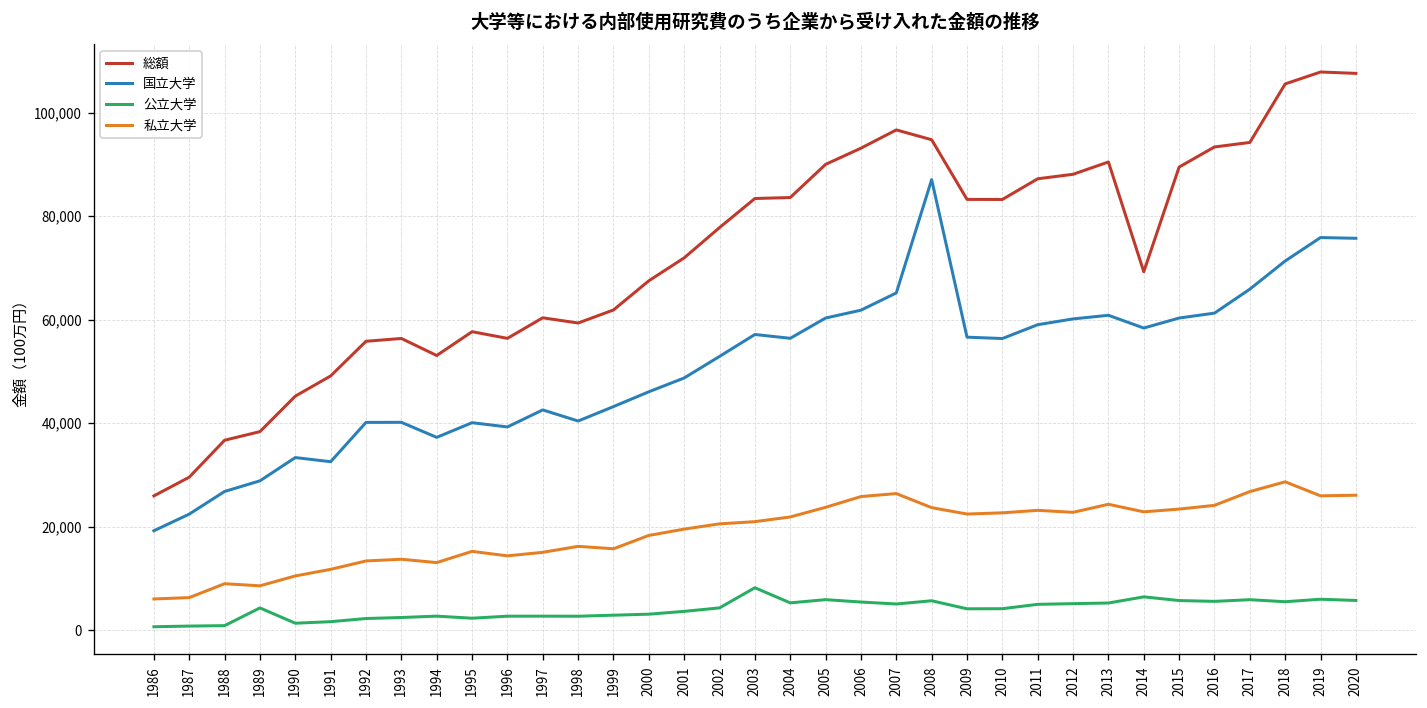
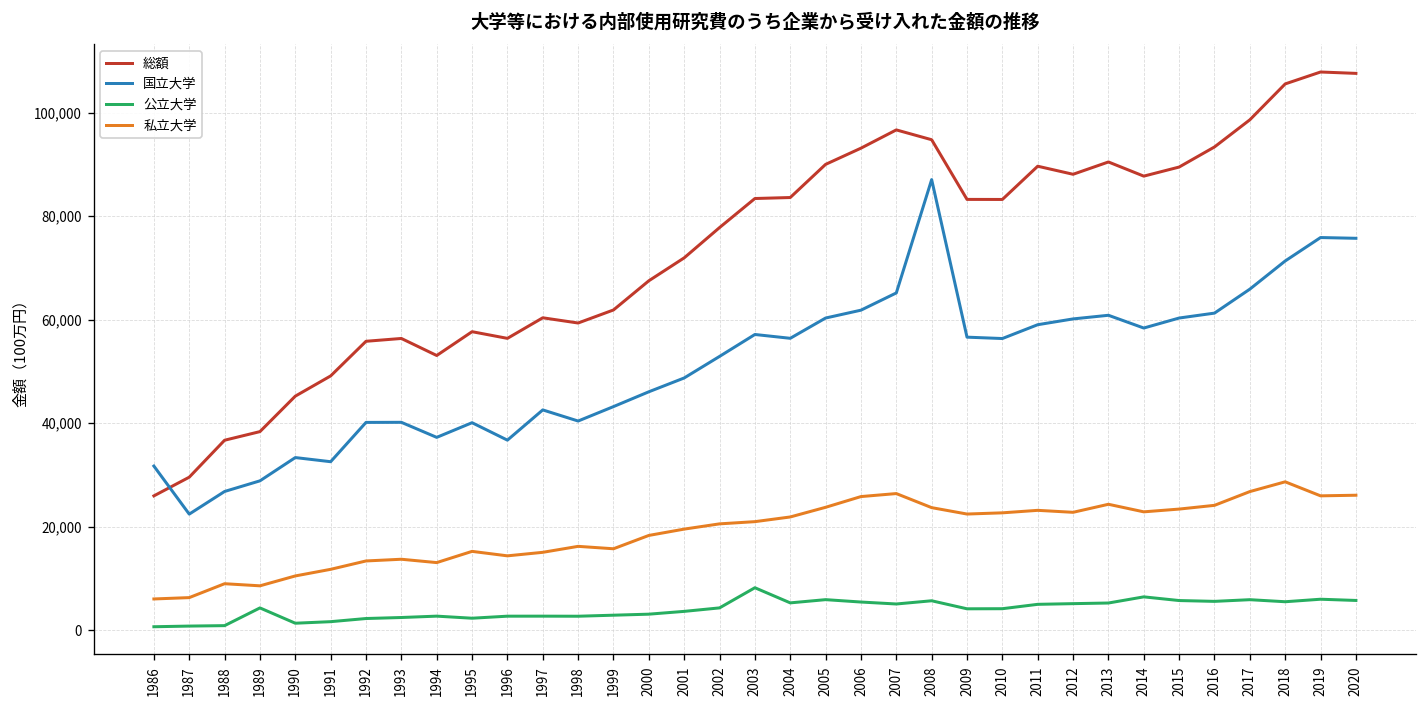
  {
    "総額": {
      "1986": "26,000",
      "1987": "30,000",
      "1988": "37,000",
      "1989": "38,000",
      "1990": "45,000",
      "1991": "49,000",
      "1992": "56,000",
      "1993": "56,000",
      "1994": "53,000",
      "1995": "58,000",
      "1996": "56,000",
      "1997": "60,000",
      "1998": "59,000",
      "1999": "62,000",
      "2000": "68,000",
      "2001": "72,000",
      "2002": "78,000",
      "2003": "83,000",
      "2004": "84,000",
      "2005": "90,000",
      "2006": "93,000",
      "2007": "97,000",
      "2008": "95,000",
      "2009": "83,000",
      "2010": "83,000",
-     "2011": "87,000",
+     "2011": "90,000",
      "2012": "88,000",
      "2013": "90,000",
-     "2014": "69,000",
+     "2014": "88,000",
      "2015": "90,000",
      "2016": "93,000",
-     "2017": "94,000",
+     "2017": "99,000",
      "2018": "106,000",
      "2019": "108,000",
      "2020": "108,000"
    },
    "国立大学": {
-     "1986": "19,000",
+     "1986": "32,000",
      "1987": "22,000",
      "1988": "27,000",
      "1989": "29,000",
      "1990": "33,000",
      "1991": "33,000",
      "1992": "40,000",
      "1993": "40,000",
      "1994": "37,000",
      "1995": "40,000",
-     "1996": "39,000",
+     "1996": "37,000",
      "1997": "43,000",
      "1998": "40,000",
      "1999": "43,000",
      "2000": "46,000",
      "2001": "49,000",
      "2002": "53,000",
      "2003": "57,000",
      "2004": "56,000",
      "2005": "60,000",
      "2006": "62,000",
      "2007": "65,000",
      "2008": "87,000",
      "2009": "57,000",
      "2010": "56,000",
      "2011": "59,000",
      "2012": "60,000",
      "2013": "61,000",
      "2014": "58,000",
      "2015": "60,000",
      "2016": "61,000",
      "2017": "66,000",
      "2018": "71,000",
      "2019": "76,000",
      "2020": "76,000"
    },
    "公立大学": {
      "1986": "1,000",
      "1987": "1,000",
      "1988": "1,000",
      "1989": "4,000",
      "1990": "1,000",
      "1991": "2,000",
      "1992": "2,000",
      "1993": "2,000",
      "1994": "3,000",
      "1995": "2,000",
      "1996": "3,000",
      "1997": "3,000",
      "1998": "3,000",
      "1999": "3,000",
      "2000": "3,000",
      "2001": "4,000",
      "2002": "4,000",
      "2003": "8,000",
      "2004": "5,000",
      "2005": "6,000",
      "2006": "5,000",
      "2007": "5,000",
      "2008": "6,000",
      "2009": "4,000",
      "2010": "4,000",
      "2011": "5,000",
      "2012": "5,000",
      "2013": "5,000",
      "2014": "6,000",
      "2015": "6,000",
      "2016": "6,000",
      "2017": "6,000",
      "2018": "6,000",
      "2019": "6,000",
      "2020": "6,000"
    },
    "私立大学": {
      "1986": "6,000",
      "1987": "6,000",
      "1988": "9,000",
      "1989": "9,000",
      "1990": "11,000",
      "1991": "12,000",
      "1992": "13,000",
      "1993": "14,000",
      "1994": "13,000",
      "1995": "15,000",
      "1996": "14,000",
      "1997": "15,000",
      "1998": "16,000",
      "1999": "16,000",
      "2000": "18,000",
      "2001": "20,000",
      "2002": "21,000",
      "2003": "21,000",
      "2004": "22,000",
      "2005": "24,000",
      "2006": "26,000",
      "2007": "26,000",
      "2008": "24,000",
      "2009": "22,000",
      "2010": "23,000",
      "2011": "23,000",
      "2012": "23,000",
      "2013": "24,000",
      "2014": "23,000",
      "2015": "23,000",
      "2016": "24,000",
      "2017": "27,000",
      "2018": "29,000",
      "2019": "26,000",
      "2020": "26,000"
    }
  }
